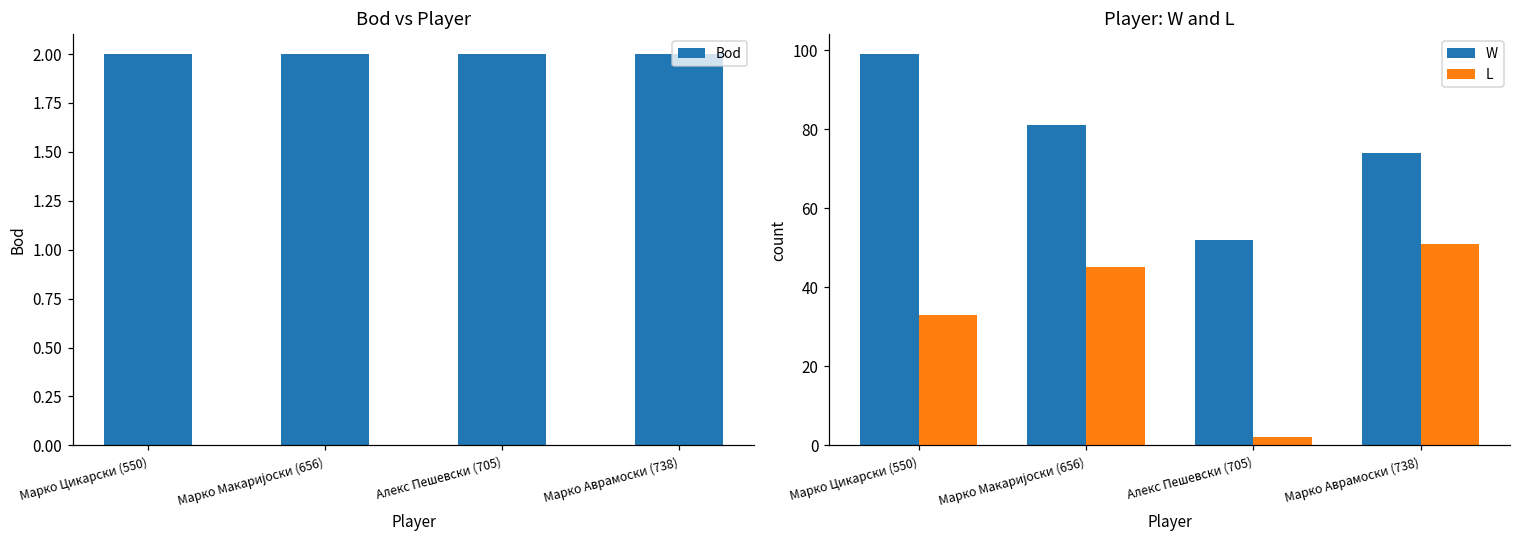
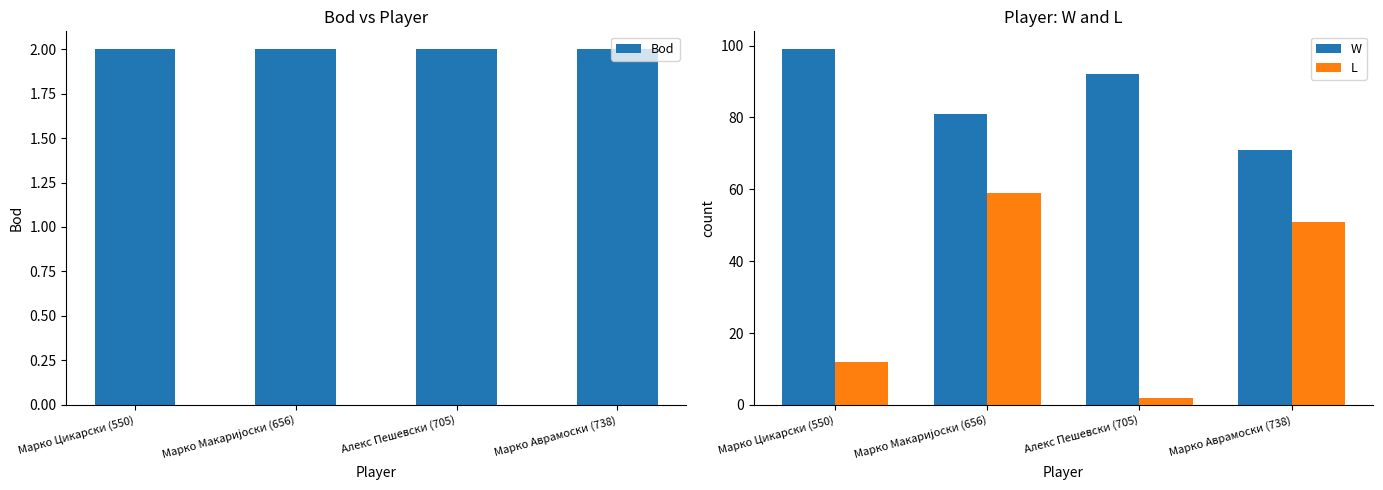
  {
    "Bod vs Player": {
      "Марко Цикарски (550)": 2.00,
      "Марко Макаријоски (656)": 2.00,
      "Алекс Пешевски (705)": 2.00
    },
    "Player: W and L": {
      "W": {
        "Марко Цикарски (550)": 99,
        "Марко Макаријоски (656)": 81,
-       "Алекс Пешевски (705)": 52,
-       "Марко Аврамоски (738)": 74
+       "Алекс Пешевски (705)": 92,
+       "Марко Аврамоски (738)": 71
      },
      "L": {
-       "Марко Цикарски (550)": 33,
-       "Марко Макаријоски (656)": 45,
+       "Марко Цикарски (550)": 12,
+       "Марко Макаријоски (656)": 59,
        "Алекс Пешевски (705)": 2,
        "Марко Аврамоски (738)": 51
      }
    }
  }
